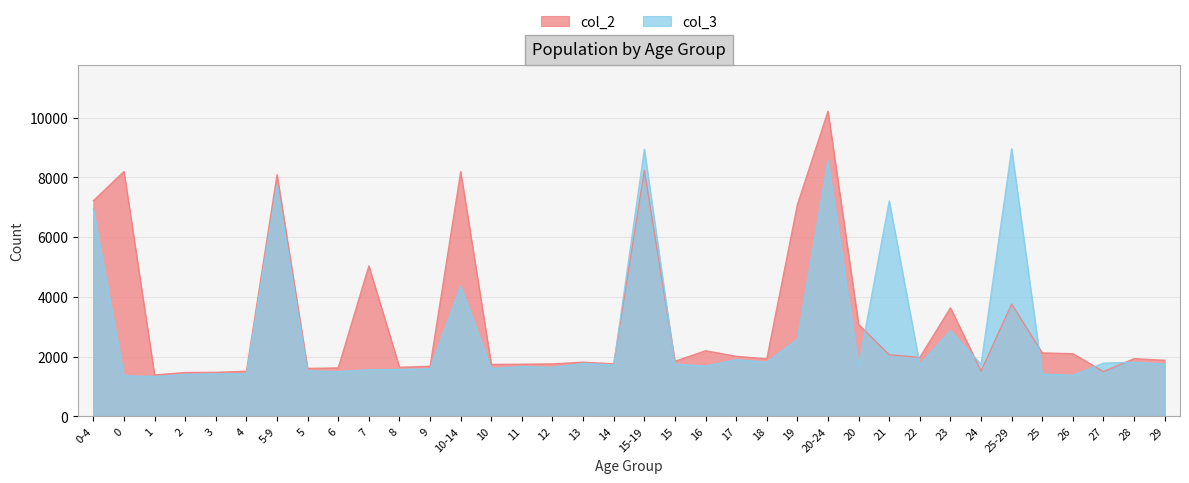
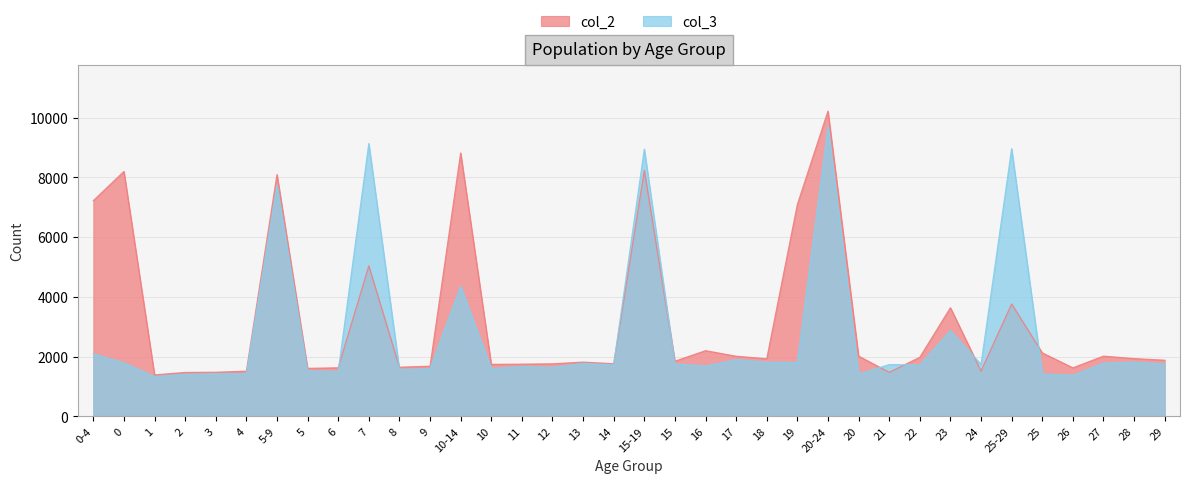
  {
    "col_2": {
      "0-4": 7200,
      "0": 8200,
      "4": 1500,
      "5-9": 8100,
      "6": 1600,
      "7": 5000,
      "9": 1700,
-     "10-14": 8200,
+     "10-14": 8800,
      "10": 1700,
      "12": 1800,
      "15-19": 8200,
      "15": 1800,
      "16": 2200,
      "17": 2000,
      "18": 1900,
      "19": 7100,
      "20-24": 10200,
-     "20": 3100,
-     "21": 2100,
+     "20": 2000,
+     "21": 1500,
      "22": 2000,
      "23": 3600,
      "24": 1500,
      "25-29": 3800,
      "25": 2100,
-     "26": 2100,
-     "27": 1500,
+     "26": 1600,
+     "27": 2000,
      "28": 1900,
      "29": 1900
    },
    "col_3": {
-     "0-4": 6900,
-     "0": 1400,
+     "0-4": 2100,
+     "0": 1800,
      "4": 1400,
      "5-9": 7700,
      "6": 1500,
-     "7": 1600,
+     "7": 9100,
      "9": 1600,
      "10-14": 4400,
      "10": 1600,
      "12": 1600,
      "15-19": 8900,
      "15": 1700,
      "16": 1700,
      "17": 1900,
      "18": 1800,
-     "19": 2600,
-     "20-24": 8600,
-     "20": 1700,
-     "21": 7200,
+     "19": 1800,
+     "20-24": 9700,
+     "20": 1400,
+     "21": 1700,
      "22": 1700,
      "23": 2900,
      "24": 1700,
      "25-29": 9000,
      "25": 1400,
      "26": 1400,
      "27": 1800,
      "28": 1800,
      "29": 1800
    }
  }
